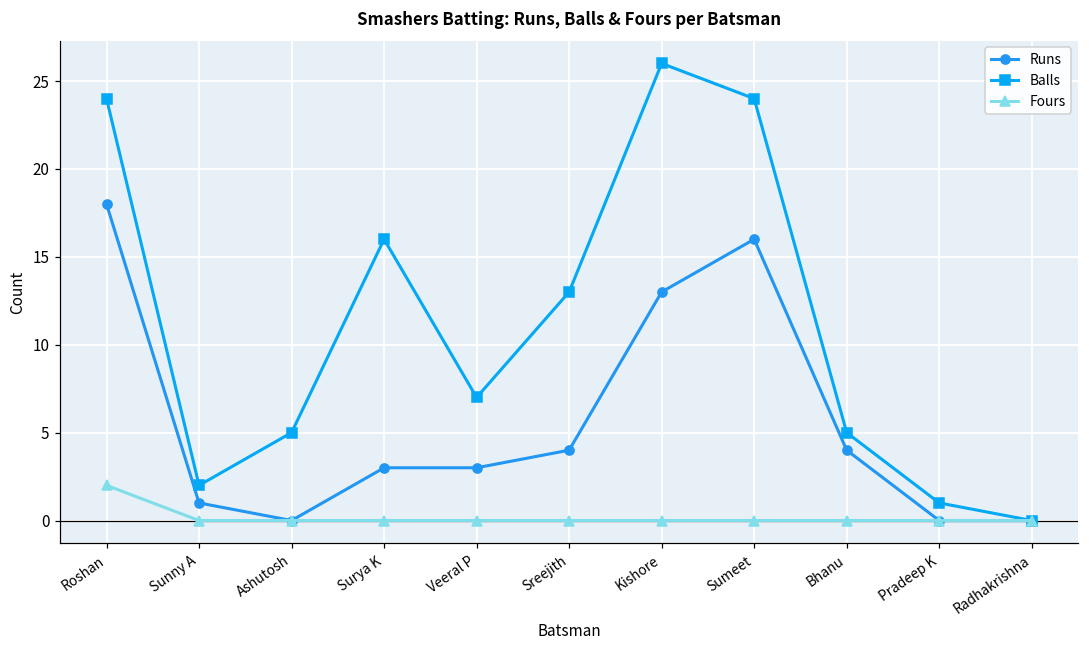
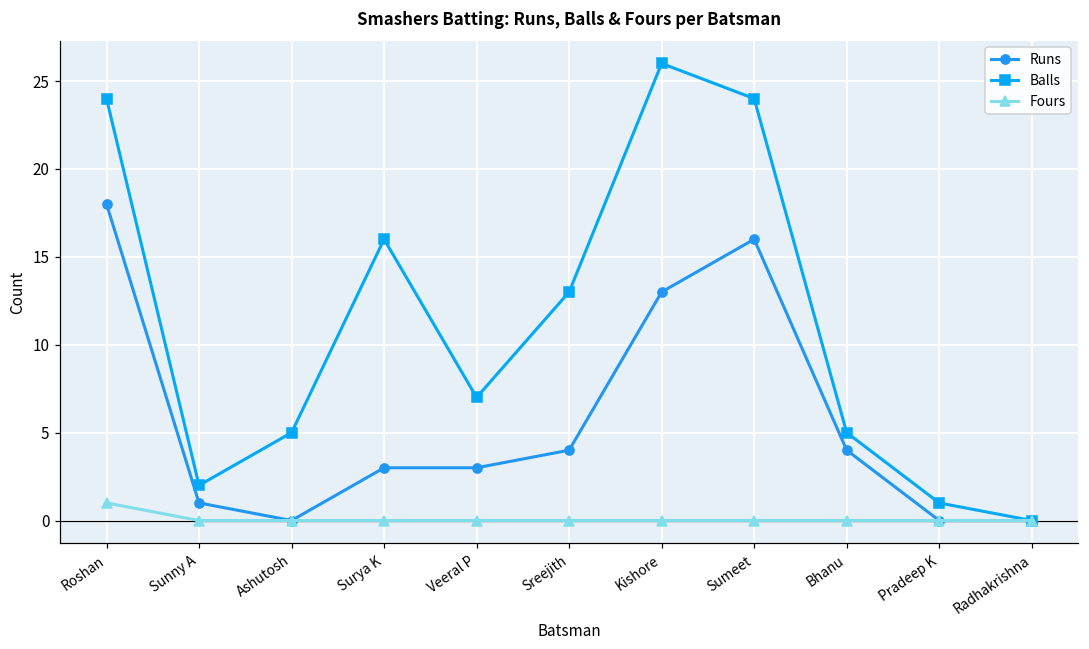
  {
    "Fours": {
-     "Roshan": 2,
+     "Roshan": 1,
      "Sunny A": 0,
      "Surya K": 0,
      "Veeral P": 0,
      "Sreejith": 0,
      "Kishore": 0,
      "Sumeet": 0,
      "Bhanu": 0
    }
  }
